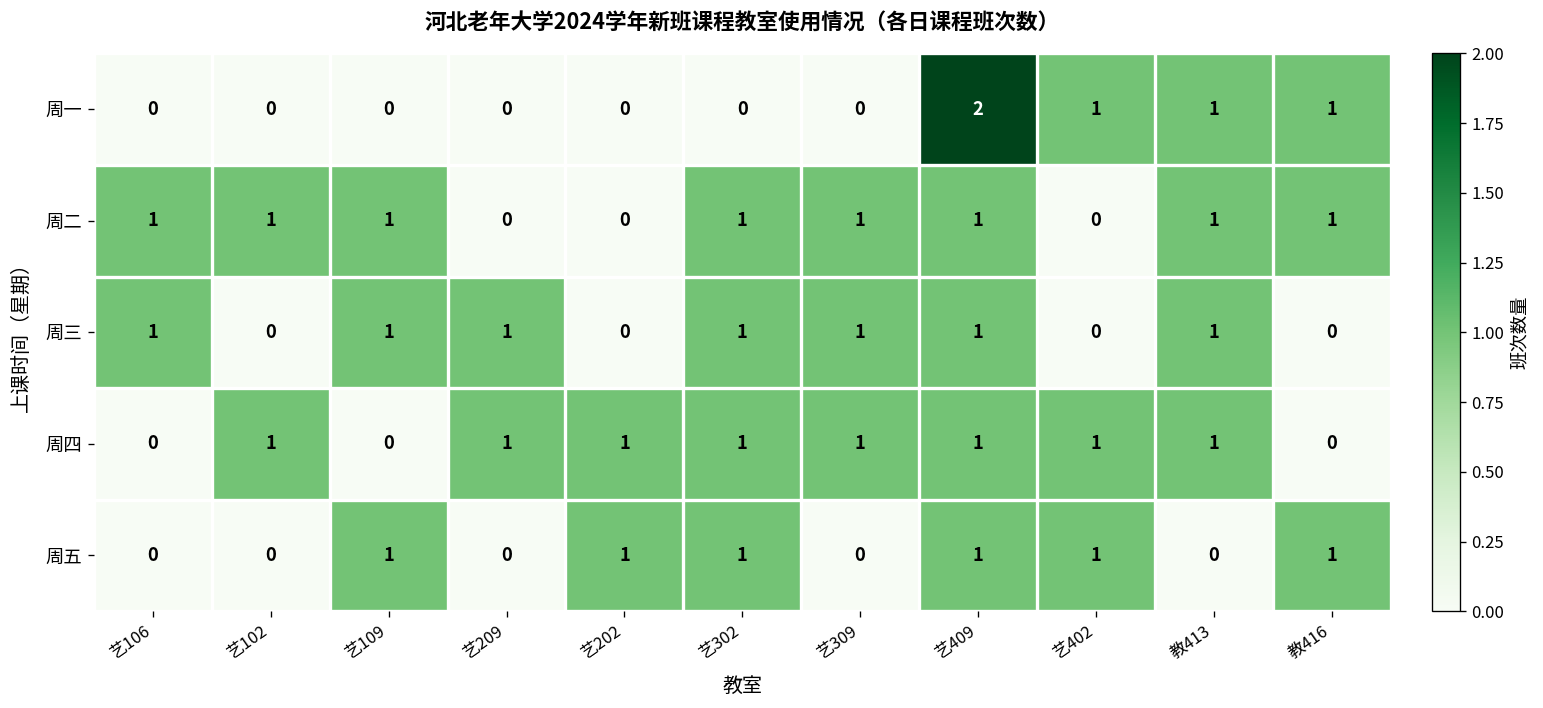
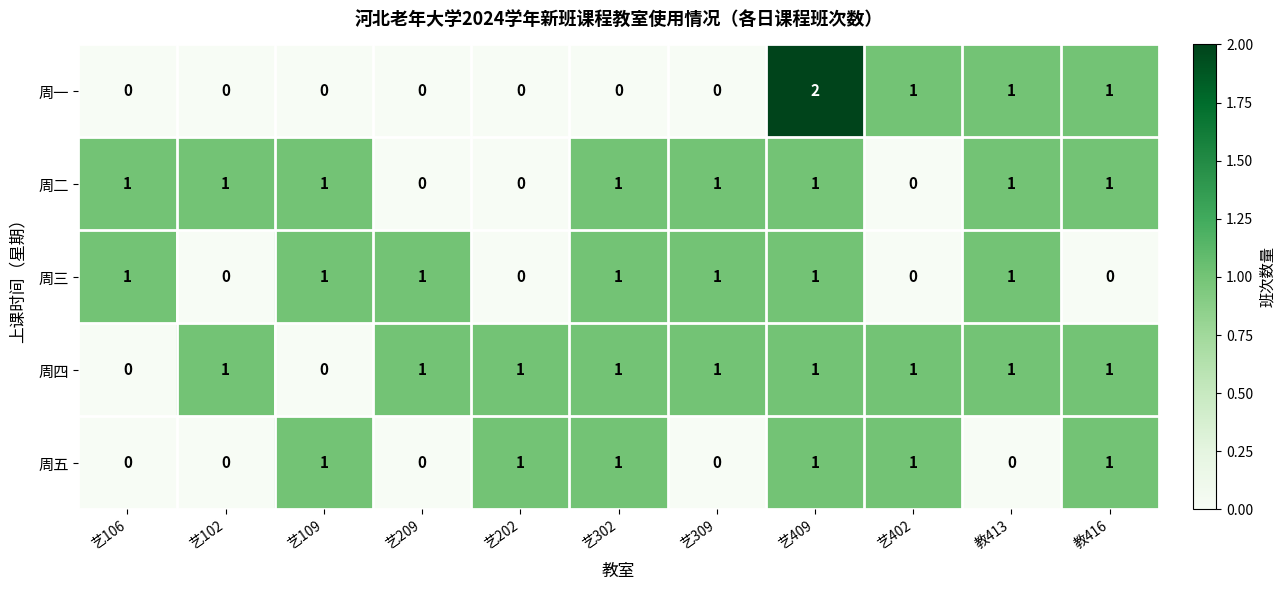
  {
    "周一": {
      "艺106": 0,
      "艺102": 0,
      "艺109": 0,
      "艺209": 0,
      "艺202": 0,
      "艺302": 0,
      "艺309": 0,
      "艺409": 2,
      "艺402": 1,
      "教413": 1,
      "教416": 1
    },
    "周二": {
      "艺106": 1,
      "艺102": 1,
      "艺109": 1,
      "艺209": 0,
      "艺202": 0,
      "艺302": 1,
      "艺309": 1,
      "艺409": 1,
      "艺402": 0,
      "教413": 1,
      "教416": 1
    },
    "周三": {
      "艺106": 1,
      "艺102": 0,
      "艺109": 1,
      "艺209": 1,
      "艺202": 0,
      "艺302": 1,
      "艺309": 1,
      "艺409": 1,
      "艺402": 0,
      "教413": 1,
      "教416": 0
    },
    "周四": {
      "艺106": 0,
      "艺102": 1,
      "艺109": 0,
      "艺209": 1,
      "艺202": 1,
      "艺302": 1,
      "艺309": 1,
      "艺409": 1,
      "艺402": 1,
      "教413": 1,
-     "教416": 0
+     "教416": 1
    },
    "周五": {
      "艺106": 0,
      "艺102": 0,
      "艺109": 1,
      "艺209": 0,
      "艺202": 1,
      "艺302": 1,
      "艺309": 0,
      "艺409": 1,
      "艺402": 1,
      "教413": 0,
      "教416": 1
    }
  }
